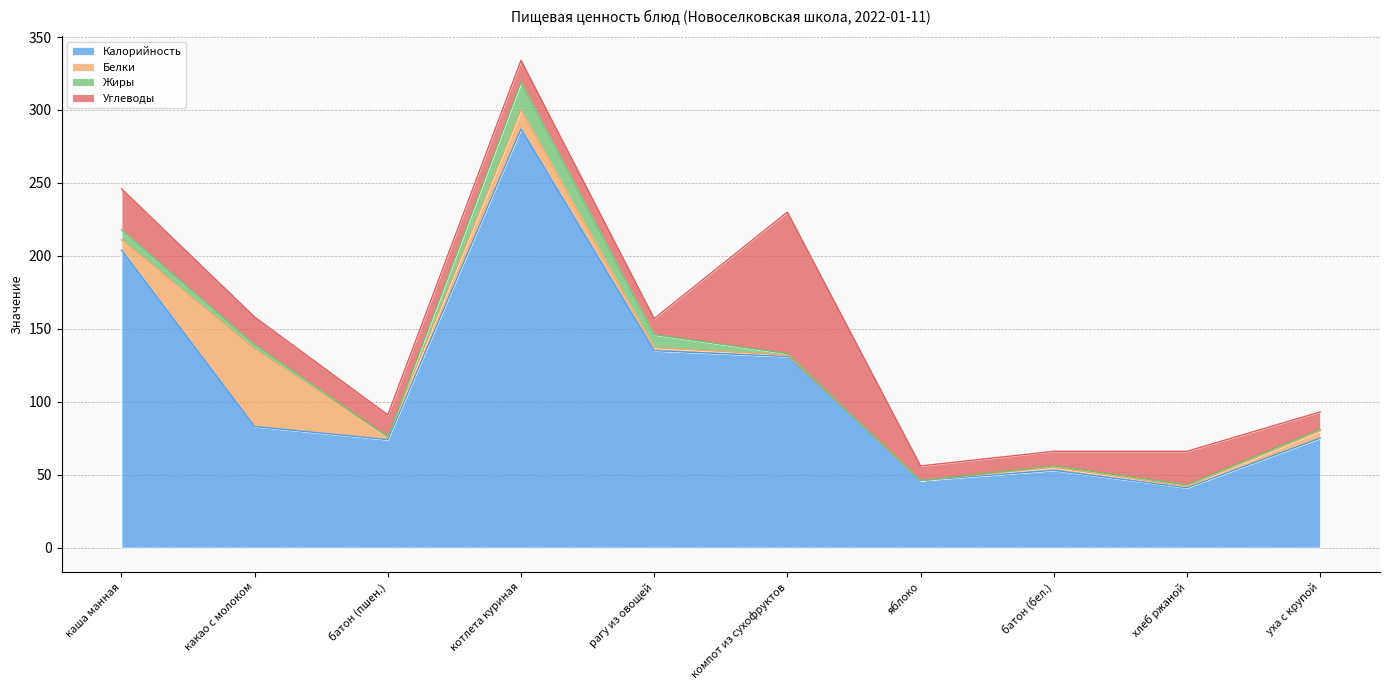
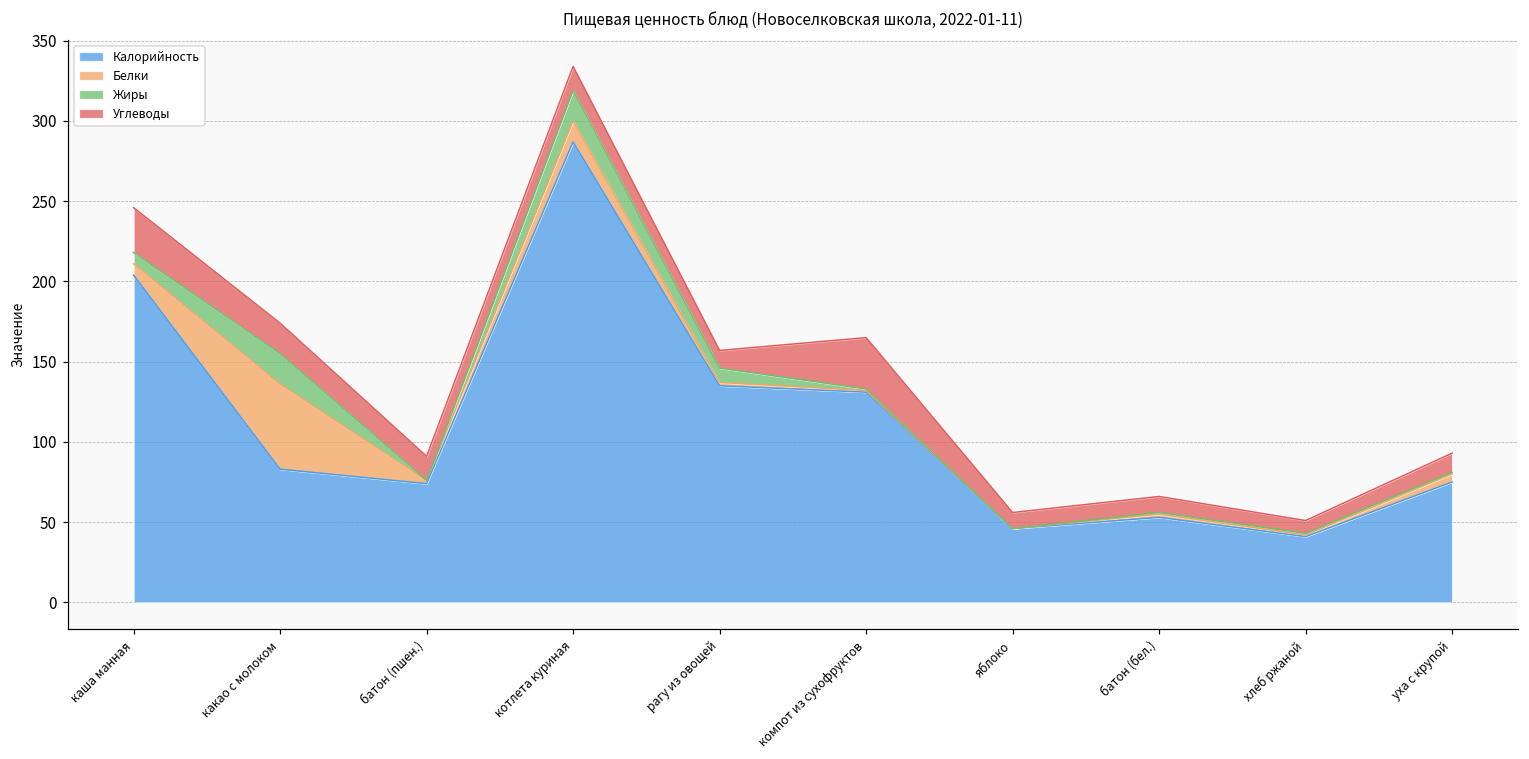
  {
    "Калорийность": {
      "каша манная": 204,
      "какао с молоком": 83,
      "батон (пшен.)": 74,
      "котлета куриная": 287,
      "рагу из овощей": 135,
      "батон (бел.)": 53,
      "уха с крупой": 75
    },
    "Белки": {
      "каша манная": 7,
      "какао с молоком": 53,
      "котлета куриная": 13,
      "рагу из овощей": 2
    },
    "Жиры": {
      "каша манная": 7,
-     "какао с молоком": 3,
+     "какао с молоком": 19,
      "котлета куриная": 19,
      "рагу из овощей": 9
    },
    "Углеводы": {
      "каша манная": 28,
      "какао с молоком": 19,
      "батон (пшен.)": 15,
      "котлета куриная": 15,
      "рагу из овощей": 11,
-     "компот из сухофруктов": 97,
+     "компот из сухофруктов": 32,
      "яблоко": 10,
      "батон (бел.)": 10,
-     "хлеб ржаной": 23,
+     "хлеб ржаной": 8,
      "уха с крупой": 12
    }
  }
